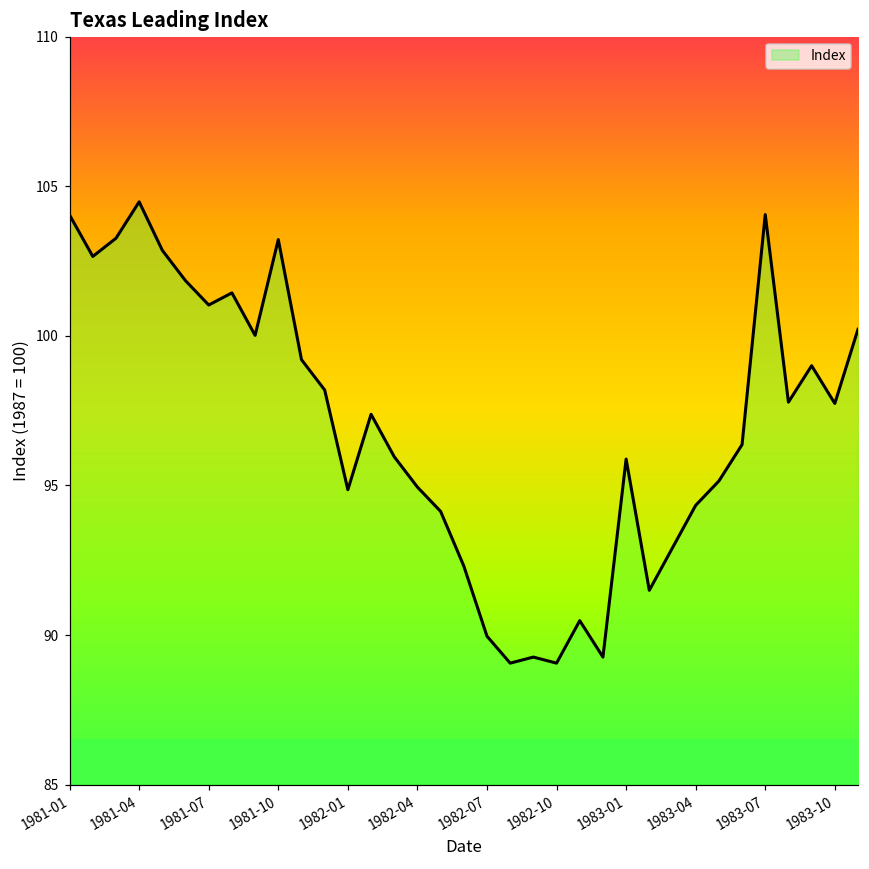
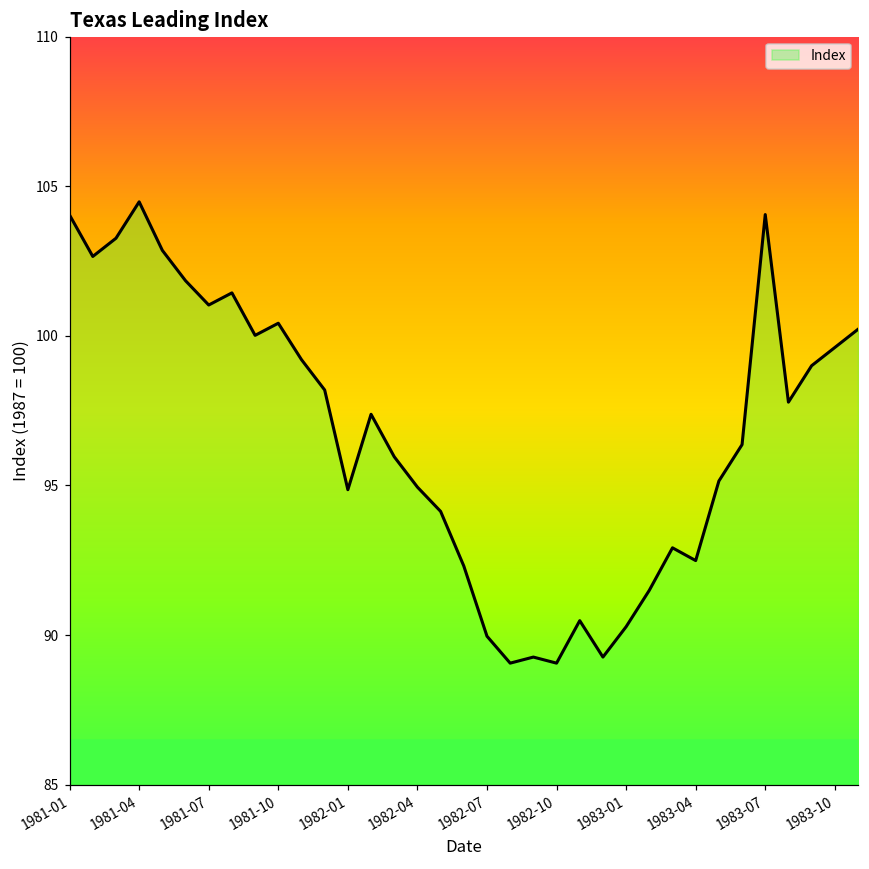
  {
    "1981-01": 104.0,
    "1981-04": 104.5,
    "1981-07": 101.0,
-   "1981-10": 103.2,
+   "1981-10": 100.4,
    "1982-01": 94.9,
    "1982-04": 94.9,
    "1982-07": 90.0,
    "1982-10": 89.1,
-   "1983-01": 95.9,
-   "1983-04": 94.3,
+   "1983-01": 90.3,
+   "1983-04": 92.5,
    "1983-07": 104.1,
-   "1983-10": 97.7
+   "1983-10": 99.6
  }
